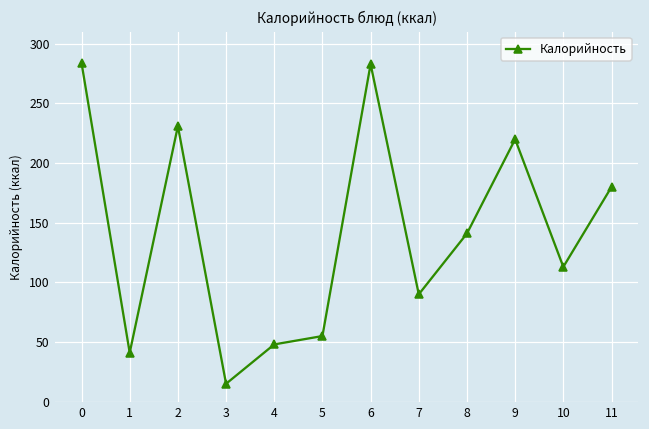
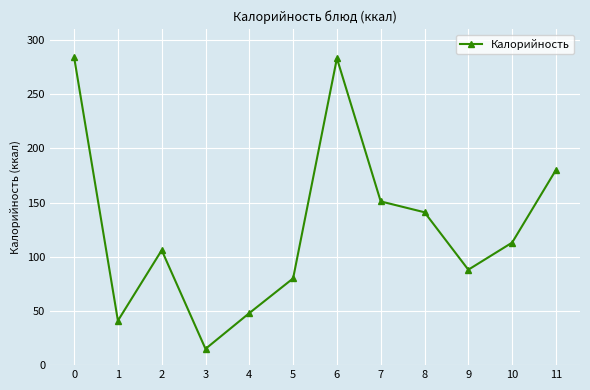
  {
    "0": 284,
    "1": 41,
-   "2": 231,
+   "2": 106,
    "3": 15,
    "4": 48,
-   "5": 55,
+   "5": 80,
    "6": 283,
-   "7": 90,
+   "7": 151,
    "8": 141,
-   "9": 220,
+   "9": 88,
    "10": 113,
    "11": 180
  }
